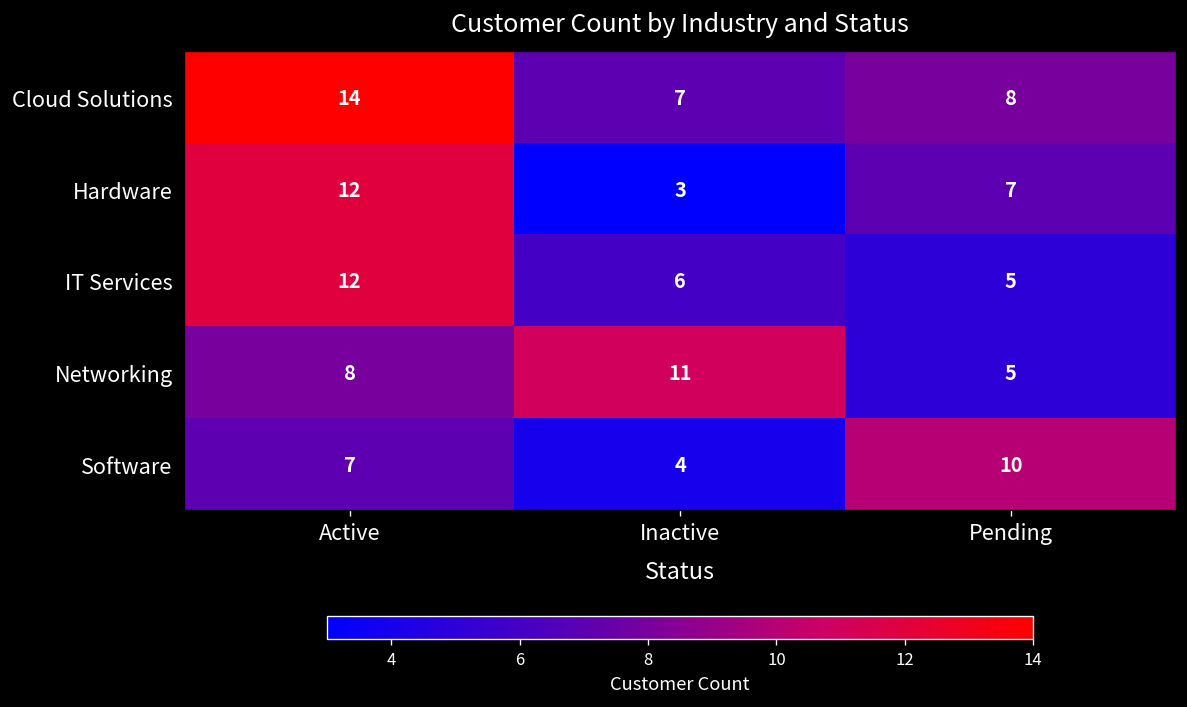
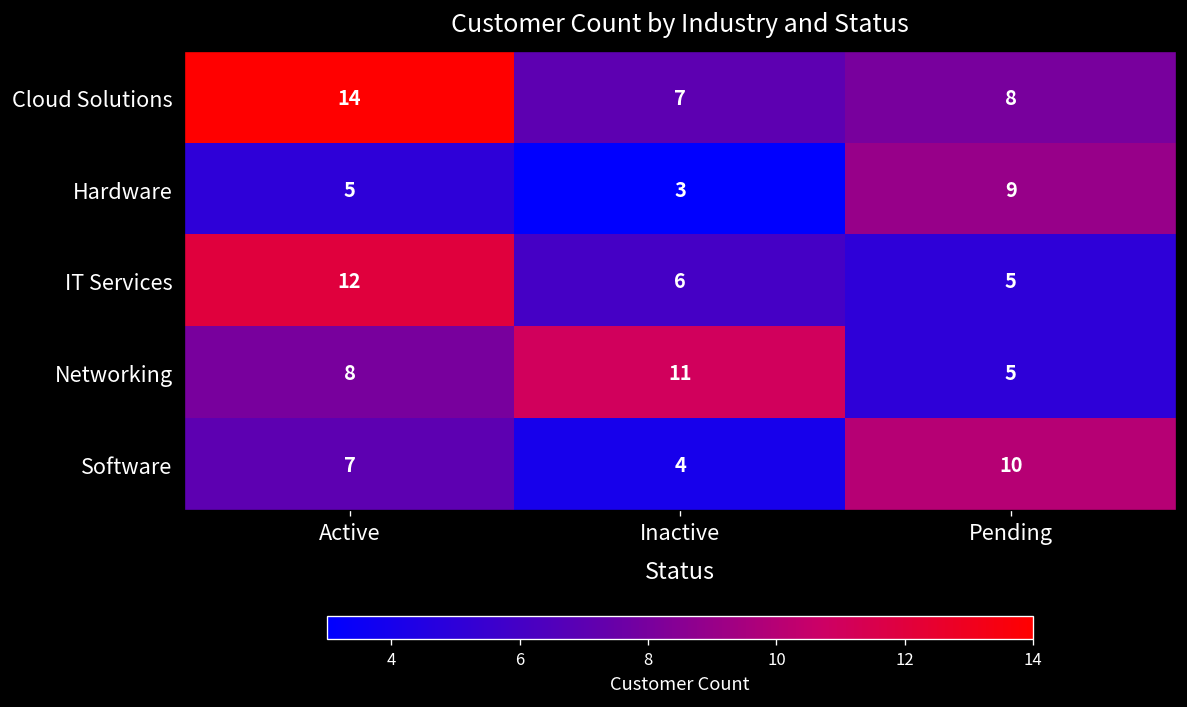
  {
    "Cloud Solutions": {
      "Active": 14,
      "Inactive": 7,
      "Pending": 8
    },
    "Hardware": {
-     "Active": 12,
+     "Active": 5,
      "Inactive": 3,
-     "Pending": 7
+     "Pending": 9
    },
    "IT Services": {
      "Active": 12,
      "Inactive": 6,
      "Pending": 5
    },
    "Networking": {
      "Active": 8,
      "Inactive": 11,
      "Pending": 5
    },
    "Software": {
      "Active": 7,
      "Inactive": 4,
      "Pending": 10
    }
  }
